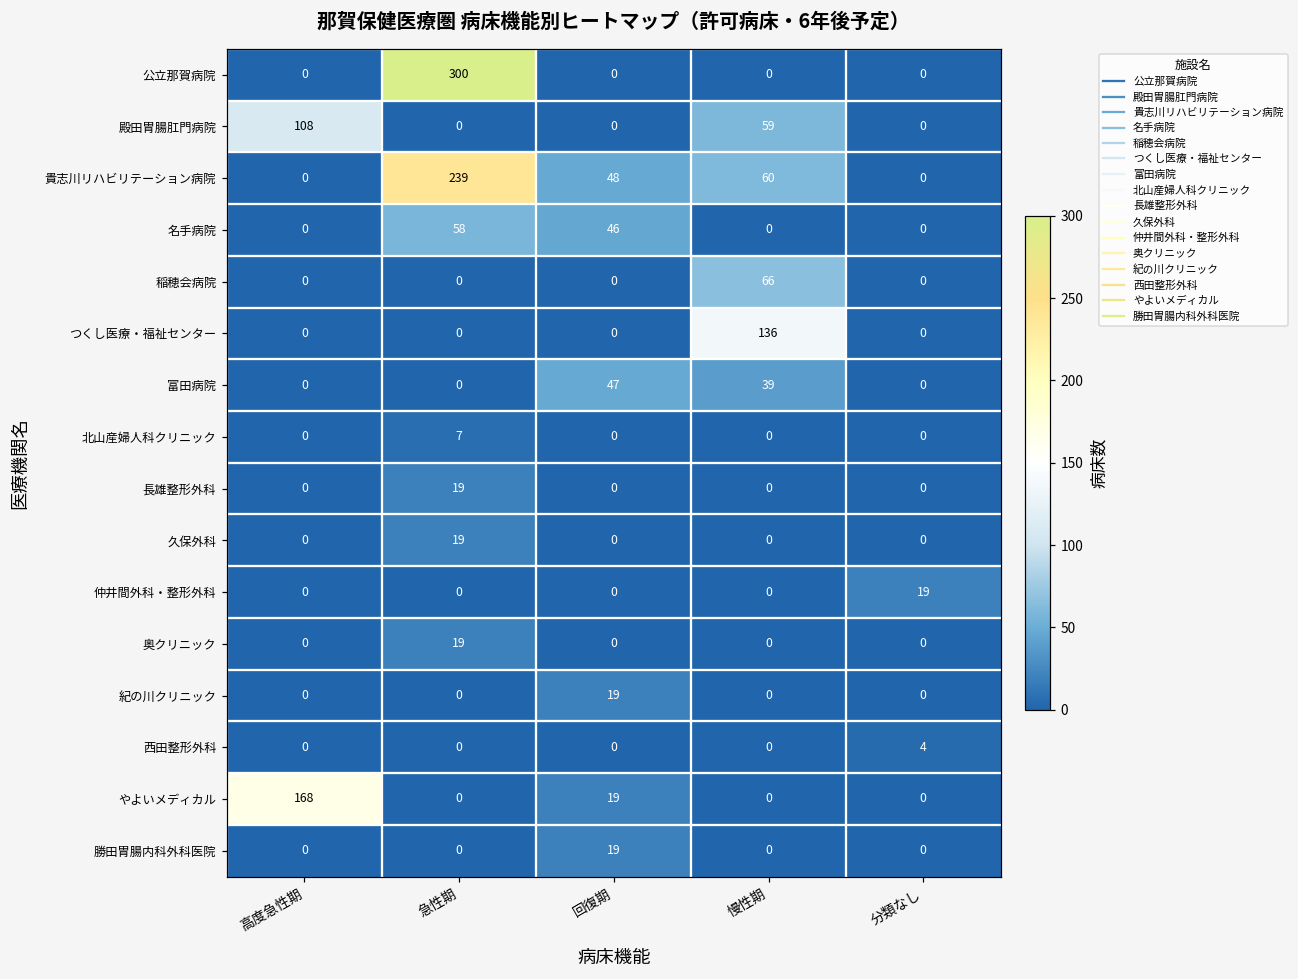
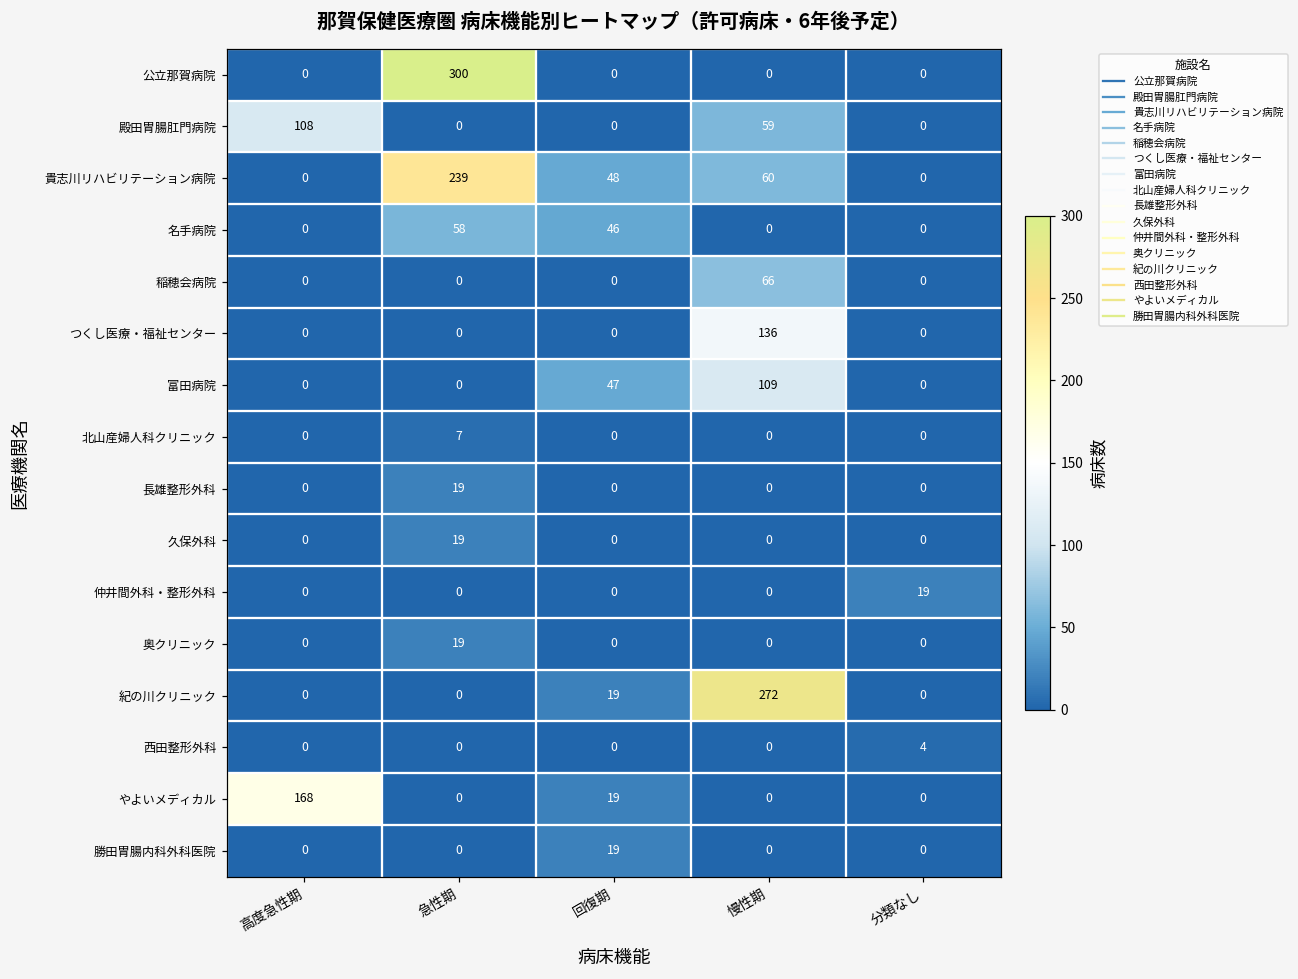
  {
    "公立那賀病院": {
      "高度急性期": 0,
      "急性期": 300,
      "回復期": 0,
      "慢性期": 0,
      "分類なし": 0
    },
    "殿田胃腸肛門病院": {
      "高度急性期": 108,
      "急性期": 0,
      "回復期": 0,
      "慢性期": 59,
      "分類なし": 0
    },
    "貴志川リハビリテーション病院": {
      "高度急性期": 0,
      "急性期": 239,
      "回復期": 48,
      "慢性期": 60,
      "分類なし": 0
    },
    "名手病院": {
      "高度急性期": 0,
      "急性期": 58,
      "回復期": 46,
      "慢性期": 0,
      "分類なし": 0
    },
    "稲穂会病院": {
      "高度急性期": 0,
      "急性期": 0,
      "回復期": 0,
      "慢性期": 66,
      "分類なし": 0
    },
    "つくし医療・福祉センター": {
      "高度急性期": 0,
      "急性期": 0,
      "回復期": 0,
      "慢性期": 136,
      "分類なし": 0
    },
    "富田病院": {
      "高度急性期": 0,
      "急性期": 0,
      "回復期": 47,
-     "慢性期": 39,
+     "慢性期": 109,
      "分類なし": 0
    },
    "北山産婦人科クリニック": {
      "高度急性期": 0,
      "急性期": 7,
      "回復期": 0,
      "慢性期": 0,
      "分類なし": 0
    },
    "長雄整形外科": {
      "高度急性期": 0,
      "急性期": 19,
      "回復期": 0,
      "慢性期": 0,
      "分類なし": 0
    },
    "久保外科": {
      "高度急性期": 0,
      "急性期": 19,
      "回復期": 0,
      "慢性期": 0,
      "分類なし": 0
    },
    "仲井間外科・整形外科": {
      "高度急性期": 0,
      "急性期": 0,
      "回復期": 0,
      "慢性期": 0,
      "分類なし": 19
    },
    "奥クリニック": {
      "高度急性期": 0,
      "急性期": 19,
      "回復期": 0,
      "慢性期": 0,
      "分類なし": 0
    },
    "紀の川クリニック": {
      "高度急性期": 0,
      "急性期": 0,
      "回復期": 19,
-     "慢性期": 0,
+     "慢性期": 272,
      "分類なし": 0
    },
    "西田整形外科": {
      "高度急性期": 0,
      "急性期": 0,
      "回復期": 0,
      "慢性期": 0,
      "分類なし": 4
    },
    "やよいメディカル": {
      "高度急性期": 168,
      "急性期": 0,
      "回復期": 19,
      "慢性期": 0,
      "分類なし": 0
    },
    "勝田胃腸内科外科医院": {
      "高度急性期": 0,
      "急性期": 0,
      "回復期": 19,
      "慢性期": 0,
      "分類なし": 0
    }
  }
